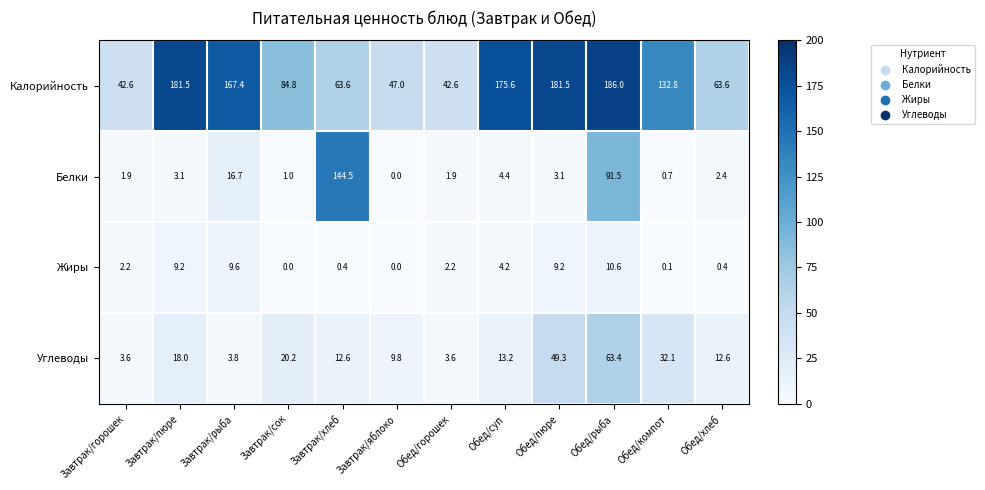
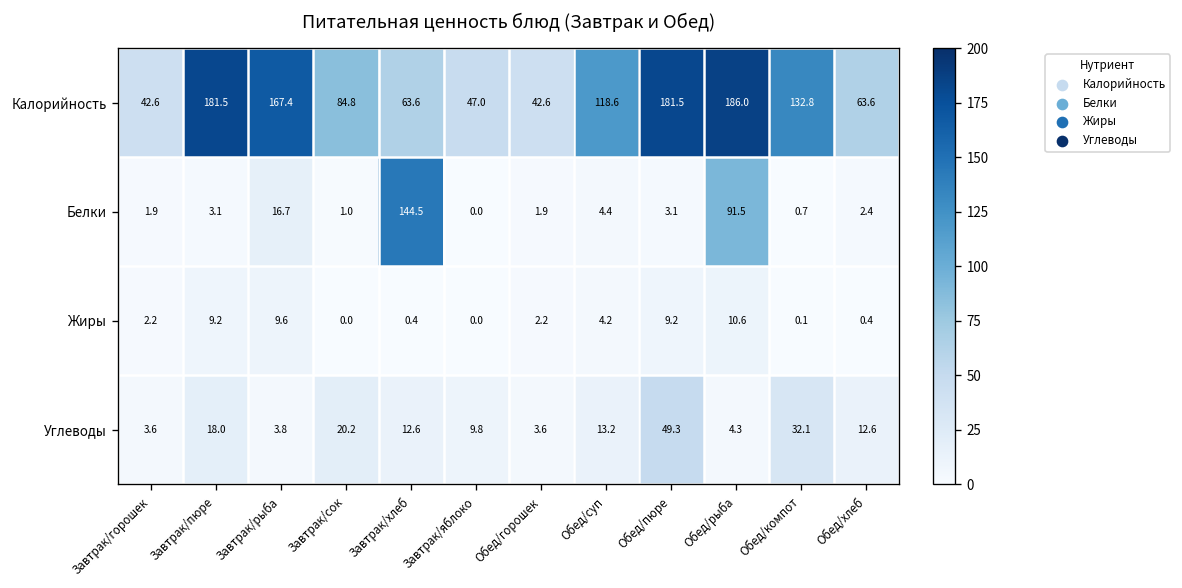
  {
    "Калорийность": {
      "Завтрак/горошек": 42.6,
      "Завтрак/пюре": 181.5,
      "Завтрак/рыба": 167.4,
      "Завтрак/сок": 84.8,
      "Завтрак/хлеб": 63.6,
      "Завтрак/яблоко": 47.0,
      "Обед/горошек": 42.6,
-     "Обед/суп": 175.6,
+     "Обед/суп": 118.6,
      "Обед/пюре": 181.5,
      "Обед/рыба": 186.0,
      "Обед/компот": 132.8,
      "Обед/хлеб": 63.6
    },
    "Белки": {
      "Завтрак/горошек": 1.9,
      "Завтрак/пюре": 3.1,
      "Завтрак/рыба": 16.7,
      "Завтрак/сок": 1.0,
      "Завтрак/хлеб": 144.5,
      "Завтрак/яблоко": 0.0,
      "Обед/горошек": 1.9,
      "Обед/суп": 4.4,
      "Обед/пюре": 3.1,
      "Обед/рыба": 91.5,
      "Обед/компот": 0.7,
      "Обед/хлеб": 2.4
    },
    "Жиры": {
      "Завтрак/горошек": 2.2,
      "Завтрак/пюре": 9.2,
      "Завтрак/рыба": 9.6,
      "Завтрак/сок": 0.0,
      "Завтрак/хлеб": 0.4,
      "Завтрак/яблоко": 0.0,
      "Обед/горошек": 2.2,
      "Обед/суп": 4.2,
      "Обед/пюре": 9.2,
      "Обед/рыба": 10.6,
      "Обед/компот": 0.1,
      "Обед/хлеб": 0.4
    },
    "Углеводы": {
      "Завтрак/горошек": 3.6,
      "Завтрак/пюре": 18.0,
      "Завтрак/рыба": 3.8,
      "Завтрак/сок": 20.2,
      "Завтрак/хлеб": 12.6,
      "Завтрак/яблоко": 9.8,
      "Обед/горошек": 3.6,
      "Обед/суп": 13.2,
      "Обед/пюре": 49.3,
-     "Обед/рыба": 63.4,
+     "Обед/рыба": 4.3,
      "Обед/компот": 32.1,
      "Обед/хлеб": 12.6
    }
  }
